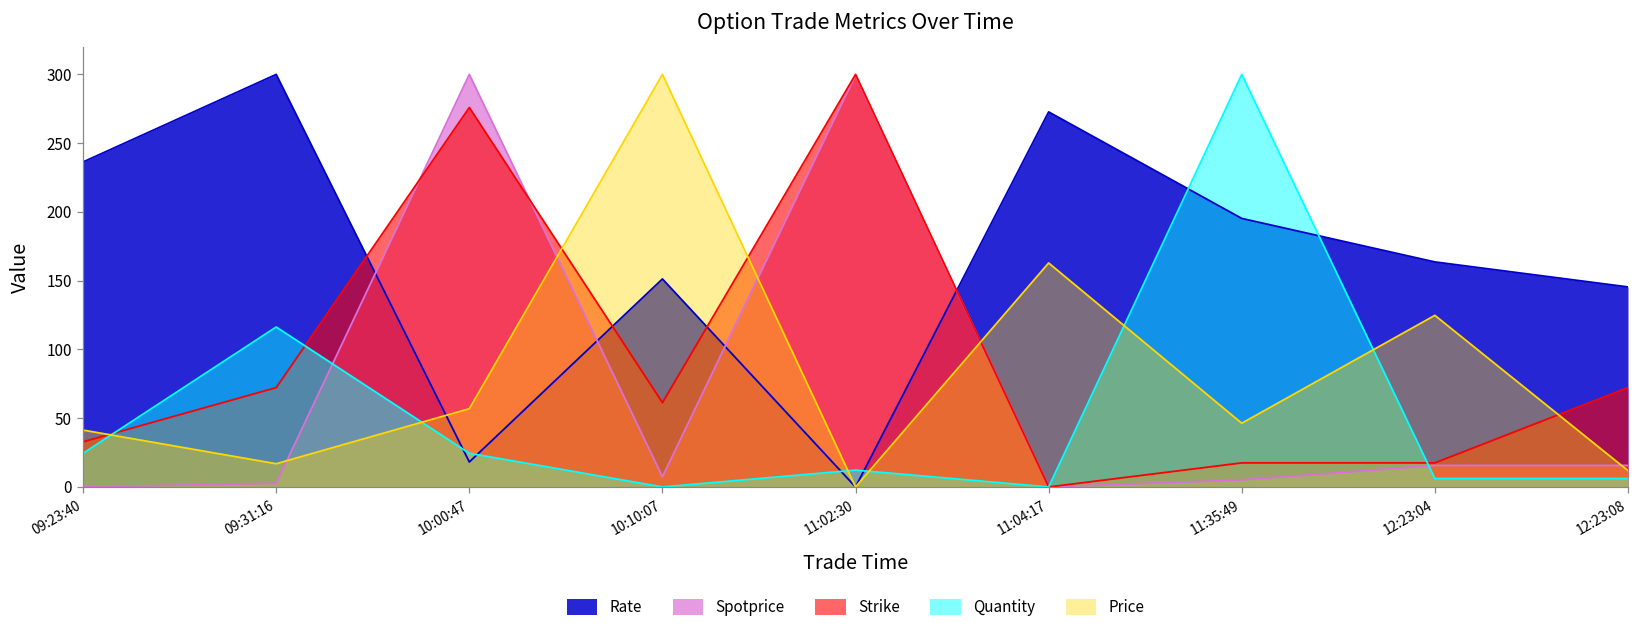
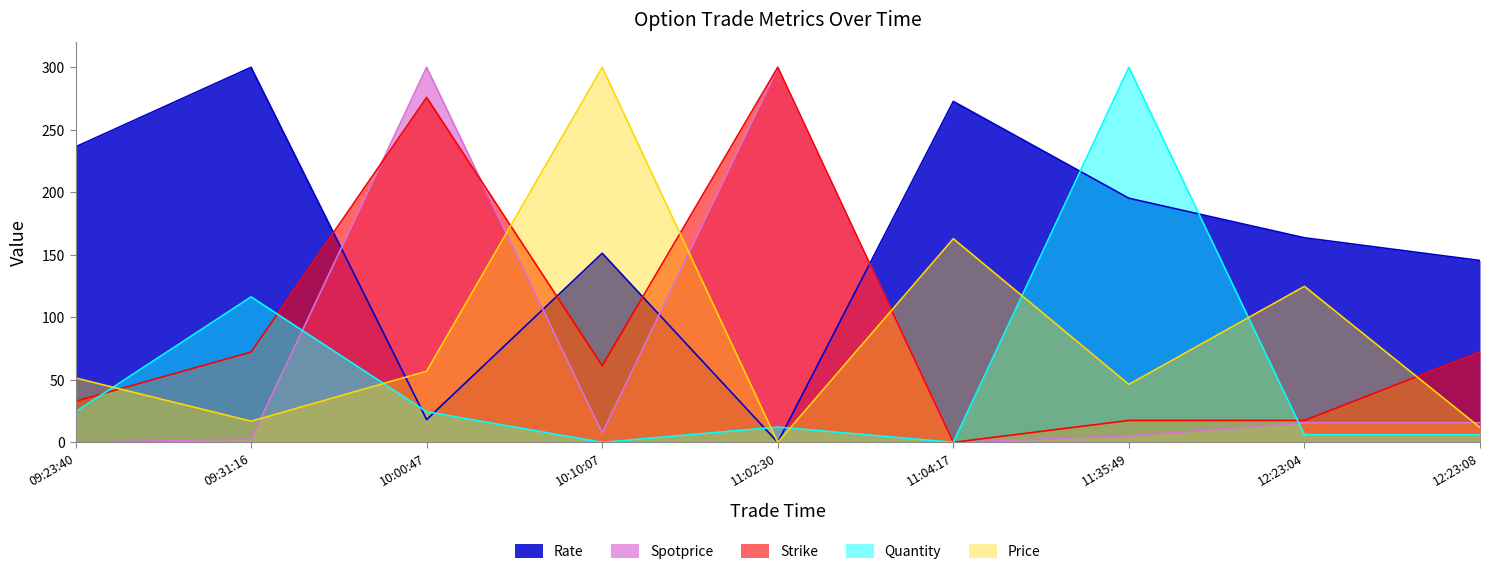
  {
    "Rate": {
      "09:23:40": 236,
      "09:31:16": 300,
      "10:00:47": 18,
      "10:10:07": 151,
      "11:04:17": 273,
      "11:35:49": 195,
      "12:23:04": 164,
      "12:23:08": 145
    },
    "Spotprice": {
      "09:23:40": 0,
      "09:31:16": 3,
      "10:00:47": 300,
      "10:10:07": 7,
      "11:35:49": 5,
      "12:23:08": 16
    },
    "Strike": {
      "09:23:40": 33,
      "09:31:16": 72,
      "10:00:47": 276,
      "10:10:07": 61,
      "11:35:49": 18,
      "12:23:08": 72
    },
    "Quantity": {
      "09:23:40": 24,
      "09:31:16": 116,
      "10:00:47": 24,
      "10:10:07": 0,
      "11:02:30": 12,
      "11:35:49": 300,
      "12:23:04": 6,
      "12:23:08": 6
    },
    "Price": {
-     "09:23:40": 41,
+     "09:23:40": 51,
      "09:31:16": 17,
      "10:00:47": 57,
      "10:10:07": 300,
      "11:04:17": 163,
      "11:35:49": 46,
      "12:23:04": 125,
      "12:23:08": 12
    }
  }
